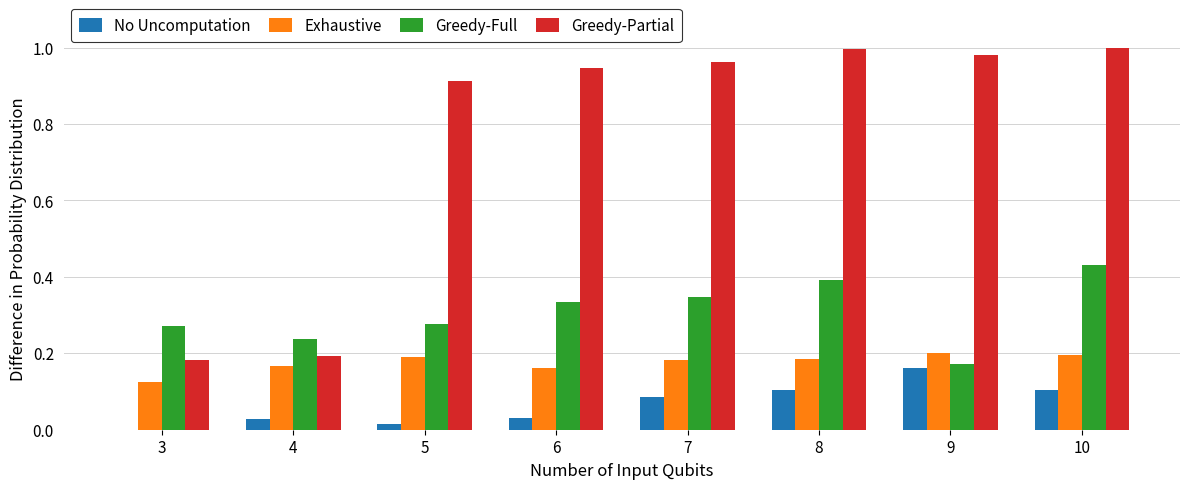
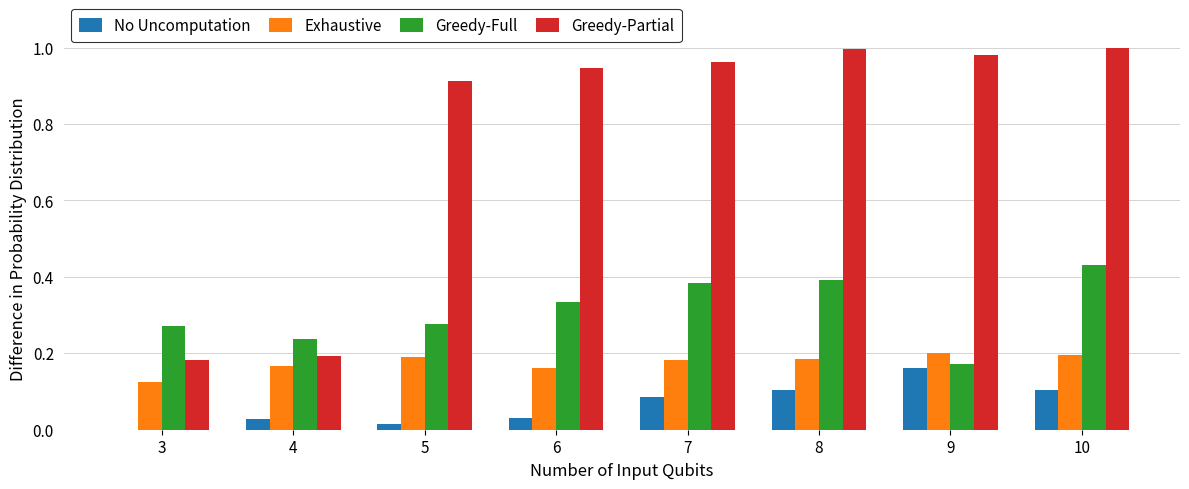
  {
    "No Uncomputation": {
      "3": 0.00,
      "4": 0.03,
      "5": 0.02,
      "6": 0.03,
      "7": 0.09,
      "8": 0.10,
      "9": 0.16,
      "10": 0.10
    },
    "Exhaustive": {
      "3": 0.13,
      "4": 0.17,
      "5": 0.19,
      "6": 0.16,
      "7": 0.18,
      "8": 0.18,
      "9": 0.20,
      "10": 0.20
    },
    "Greedy-Full": {
      "3": 0.27,
      "4": 0.24,
      "5": 0.28,
      "6": 0.33,
-     "7": 0.35,
+     "7": 0.38,
      "8": 0.39,
      "9": 0.17,
      "10": 0.43
    },
    "Greedy-Partial": {
      "3": 0.18,
      "4": 0.19,
      "5": 0.91,
      "6": 0.95,
      "7": 0.96,
      "8": 1.00,
      "9": 0.98,
      "10": 1.00
    }
  }
